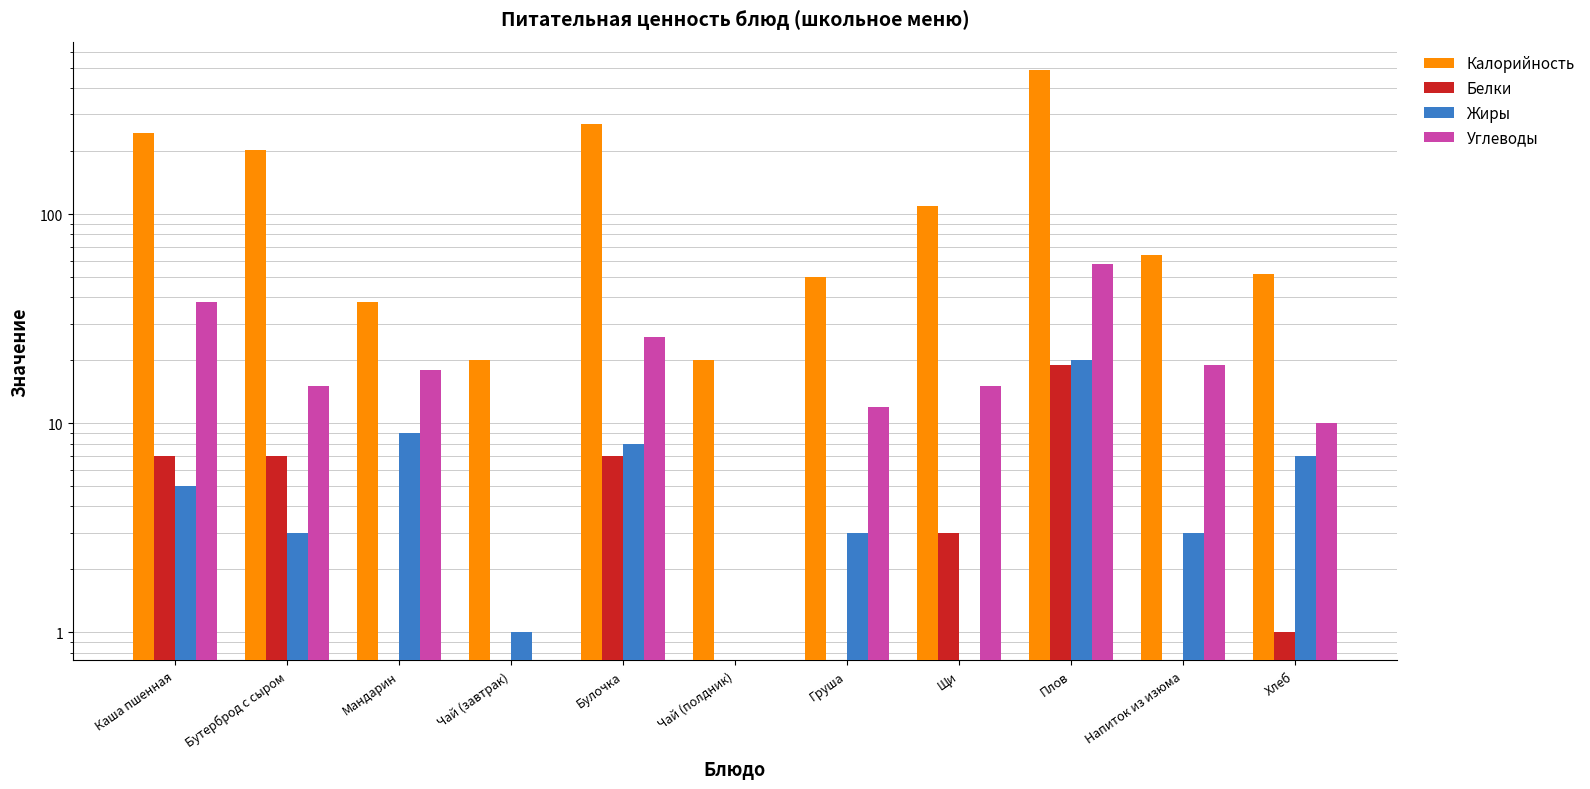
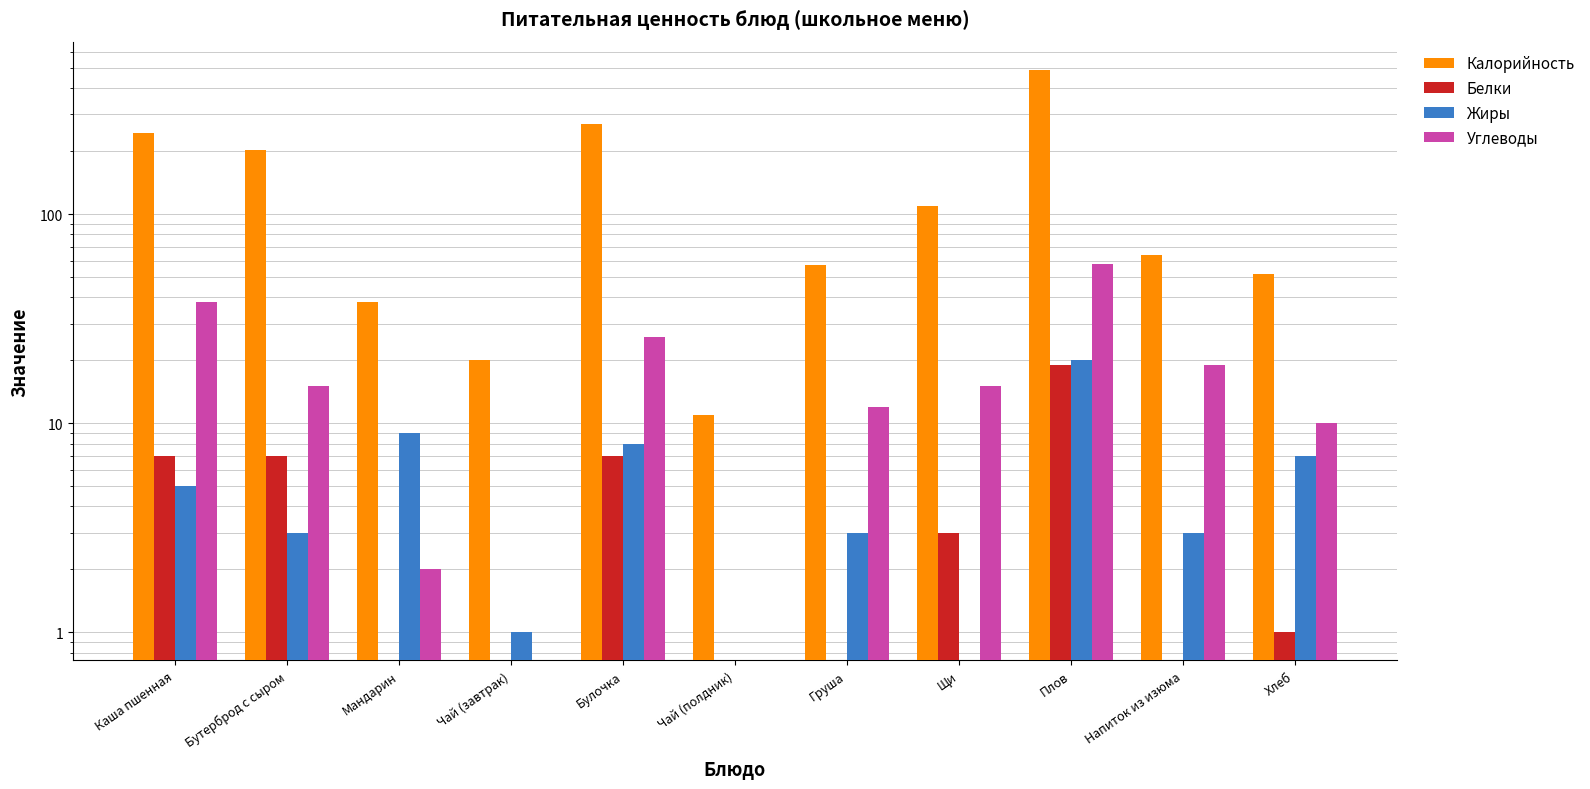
  {
    "Калорийность": {
      "Каша пшенная": 250,
      "Бутерброд с сыром": 200,
      "Мандарин": 38,
      "Чай (завтрак)": 20,
      "Булочка": 270,
-     "Чай (полдник)": 20,
-     "Груша": 50,
+     "Чай (полдник)": 11,
+     "Груша": 57,
      "Щи": 110,
      "Плов": 490,
      "Напиток из изюма": 64,
      "Хлеб": 52
    },
    "Белки": {
      "Каша пшенная": 7,
      "Бутерброд с сыром": 7,
      "Булочка": 7,
      "Щи": 3,
      "Плов": 19,
      "Хлеб": 1
    },
    "Жиры": {
      "Каша пшенная": 5,
      "Бутерброд с сыром": 3,
      "Мандарин": 9,
      "Чай (завтрак)": 1,
      "Булочка": 8,
      "Груша": 3,
      "Плов": 20,
      "Напиток из изюма": 3,
      "Хлеб": 7
    },
    "Углеводы": {
      "Каша пшенная": 38,
      "Бутерброд с сыром": 15,
-     "Мандарин": 18,
+     "Мандарин": 2,
      "Булочка": 26,
      "Груша": 12,
      "Щи": 15,
      "Плов": 58,
      "Напиток из изюма": 19,
      "Хлеб": 10
    }
  }
